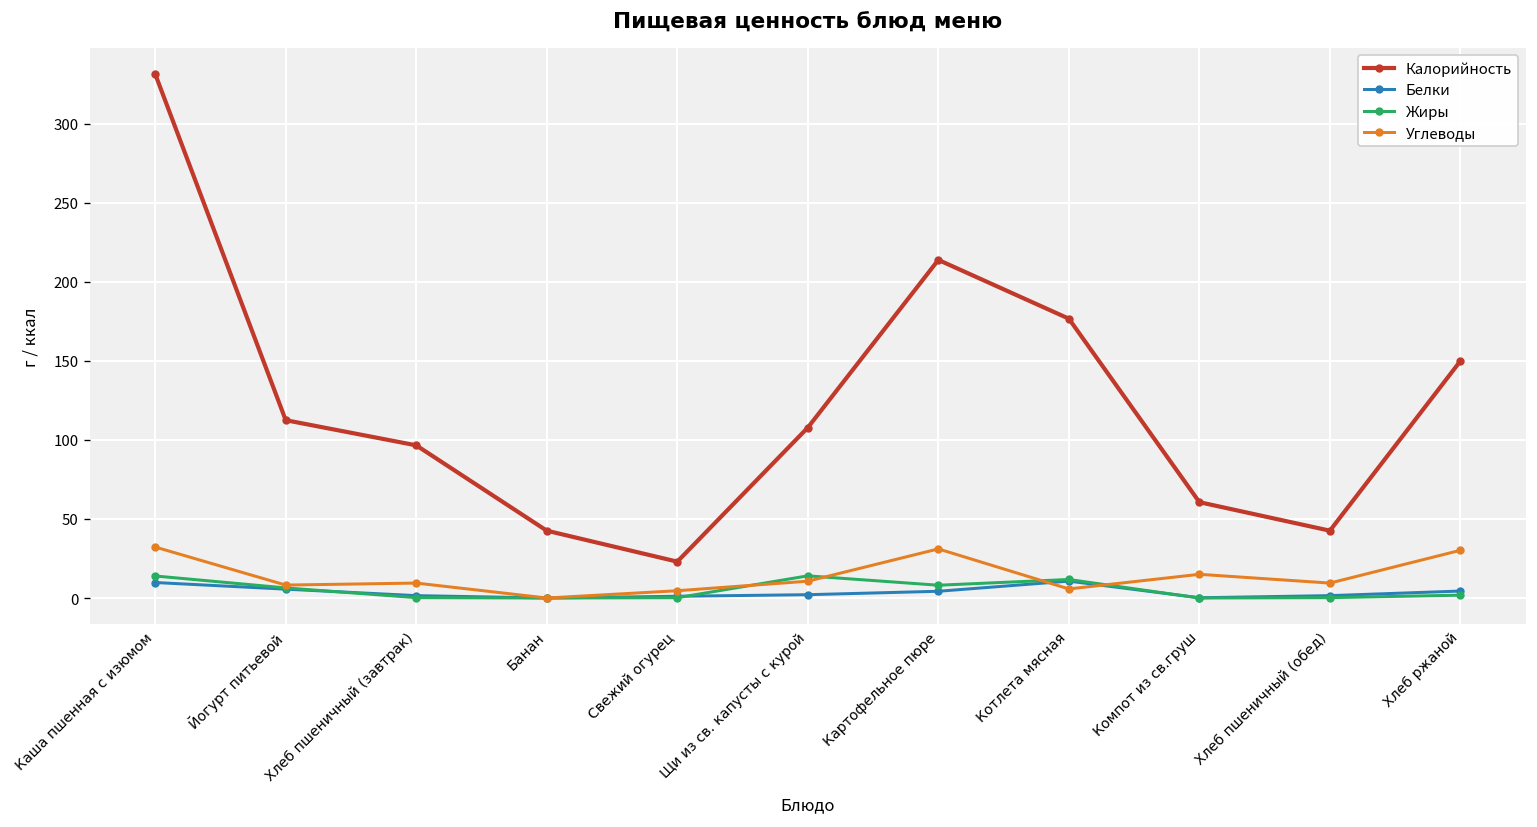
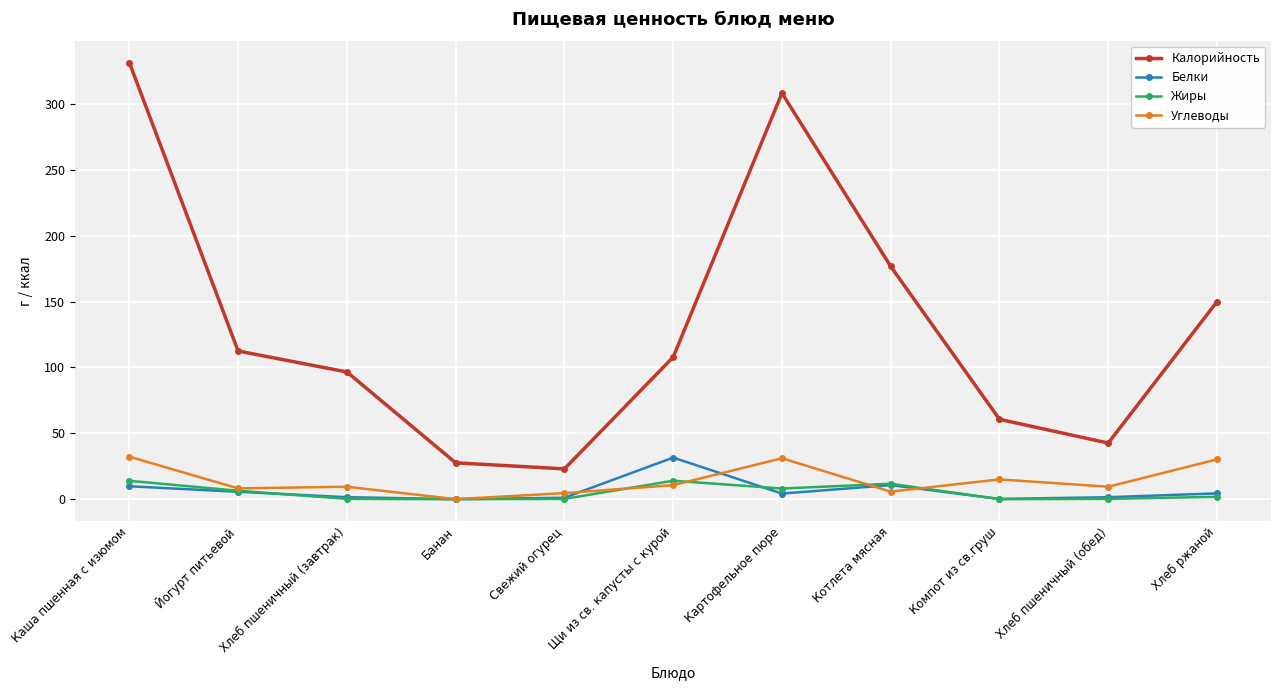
  {
    "Калорийность": {
      "Каша пшенная с изюмом": 332,
      "Йогурт питьевой": 113,
      "Хлеб пшеничный (завтрак)": 97,
-     "Банан": 43,
+     "Банан": 28,
      "Свежий огурец": 23,
      "Щи из св. капусты с курой": 108,
-     "Картофельное пюре": 214,
+     "Картофельное пюре": 308,
      "Котлета мясная": 177,
      "Компот из св.груш": 61,
      "Хлеб пшеничный (обед)": 43,
      "Хлеб ржаной": 150
    },
    "Белки": {
      "Каша пшенная с изюмом": 10,
-     "Щи из св. капусты с курой": 2,
+     "Щи из св. капусты с курой": 32,
      "Картофельное пюре": 4,
      "Хлеб ржаной": 4
    },
    "Жиры": {
      "Каша пшенная с изюмом": 14,
      "Щи из св. капусты с курой": 14,
      "Картофельное пюре": 8,
      "Хлеб ржаной": 2
    },
    "Углеводы": {
      "Каша пшенная с изюмом": 32,
      "Хлеб пшеничный (завтрак)": 9,
      "Свежий огурец": 5,
      "Щи из св. капусты с курой": 11,
      "Картофельное пюре": 31,
      "Котлета мясная": 6,
      "Компот из св.груш": 15,
      "Хлеб пшеничный (обед)": 9,
      "Хлеб ржаной": 30
    }
  }
